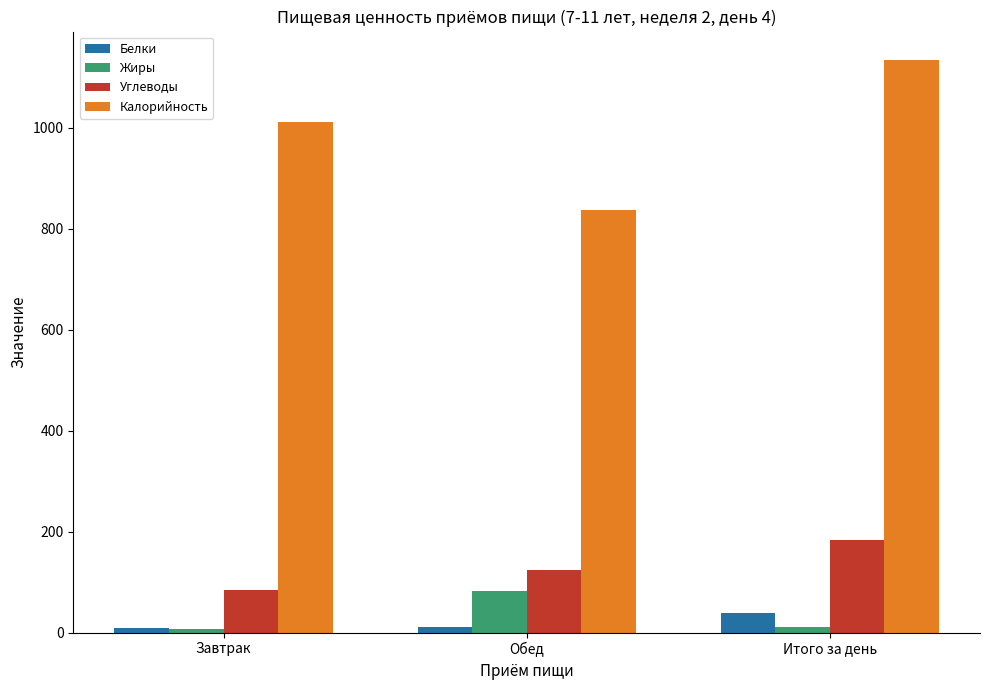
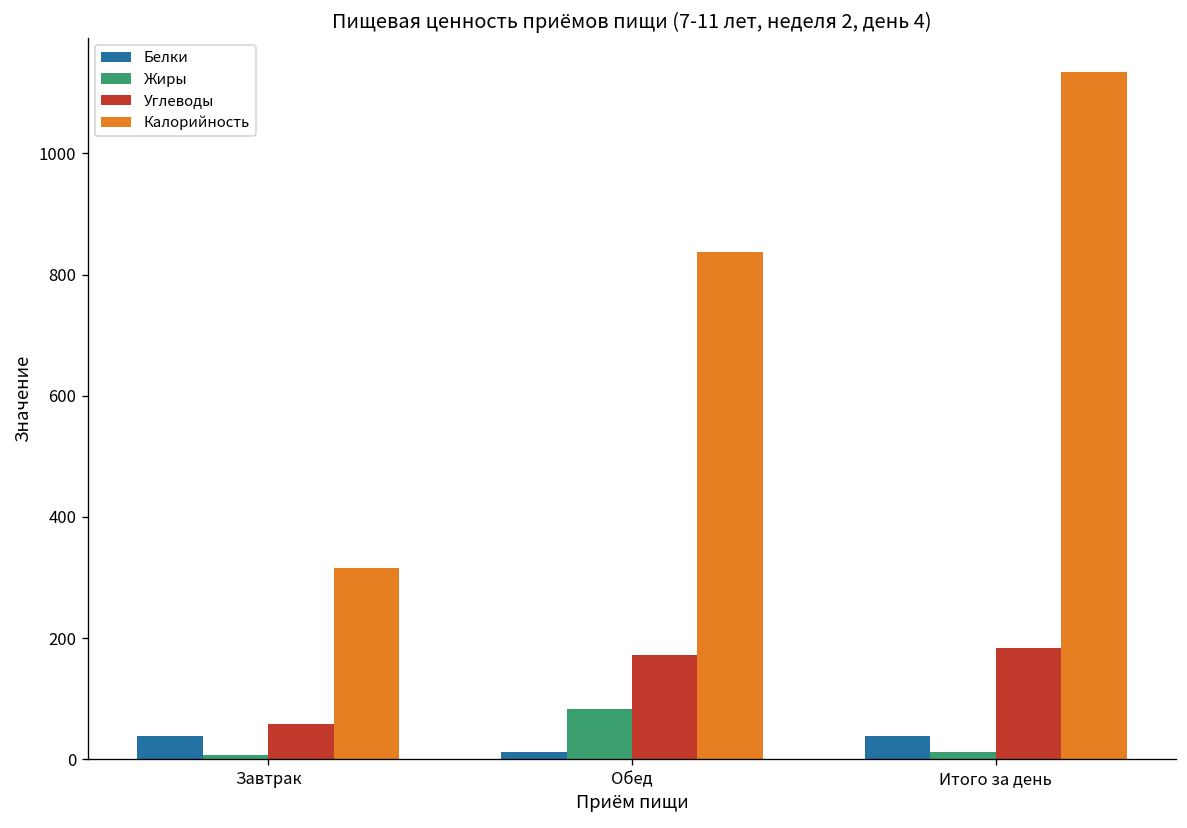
  {
    "Белки": {
-     "Завтрак": 10,
+     "Завтрак": 40,
      "Обед": 10,
      "Итого за день": 40
    },
    "Жиры": {
      "Завтрак": 10,
      "Обед": 80,
      "Итого за день": 10
    },
    "Углеводы": {
-     "Завтрак": 80,
-     "Обед": 120,
+     "Завтрак": 60,
+     "Обед": 170,
      "Итого за день": 180
    },
    "Калорийность": {
-     "Завтрак": 1010,
+     "Завтрак": 320,
      "Обед": 840,
      "Итого за день": 1130
    }
  }
